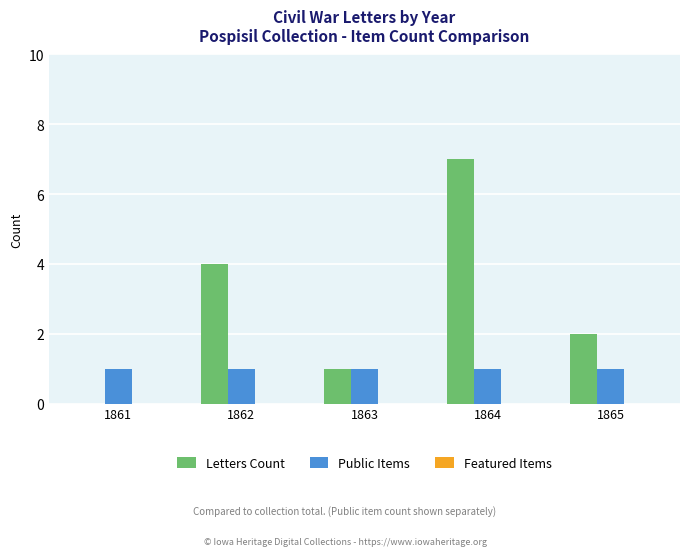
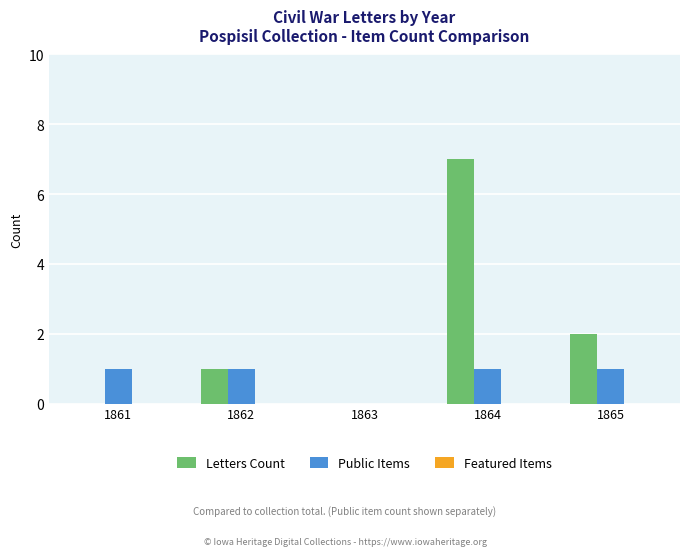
  {
    "Letters Count": {
      "1861": 0,
-     "1862": 4,
-     "1863": 1,
+     "1862": 1,
+     "1863": 0,
      "1864": 7,
      "1865": 2
    },
    "Public Items": {
      "1861": 1,
      "1862": 1,
-     "1863": 1,
+     "1863": 0,
      "1864": 1,
      "1865": 1
    },
    "Featured Items": {
      "1861": 0,
      "1862": 0,
      "1863": 0,
      "1864": 0,
      "1865": 0
    }
  }
